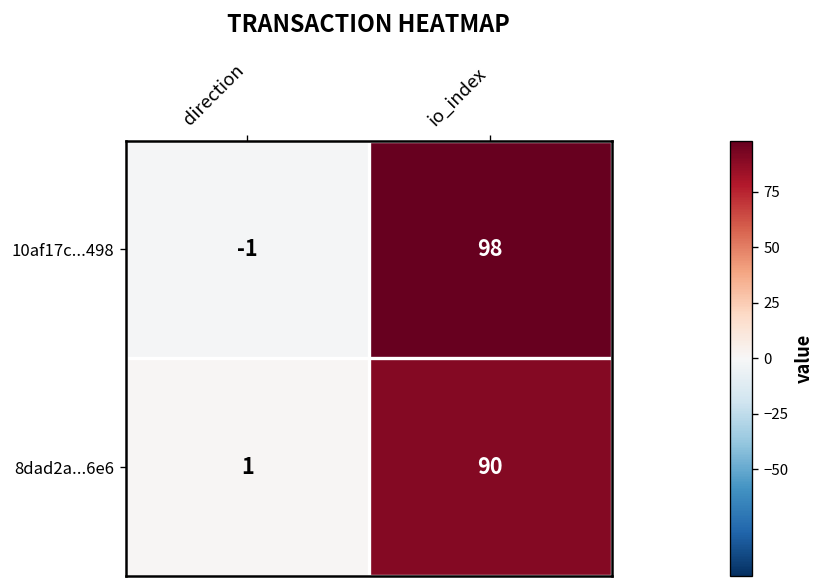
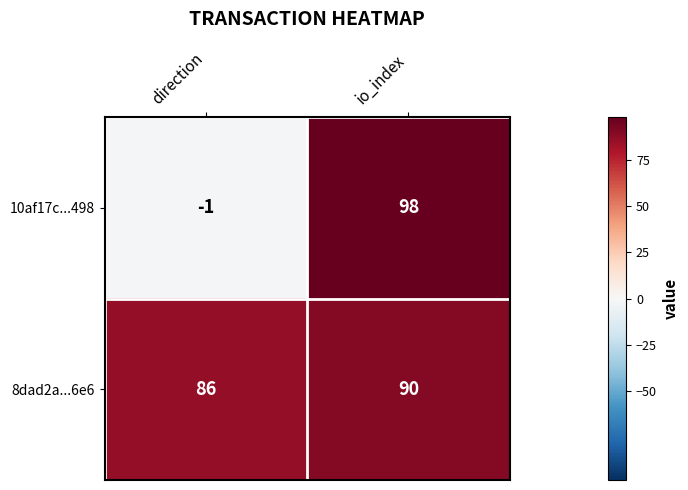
  {
    "10af17c...498": {
      "direction": -1,
      "io_index": 98
    },
    "8dad2a...6e6": {
-     "direction": 1,
+     "direction": 86,
      "io_index": 90
    }
  }
